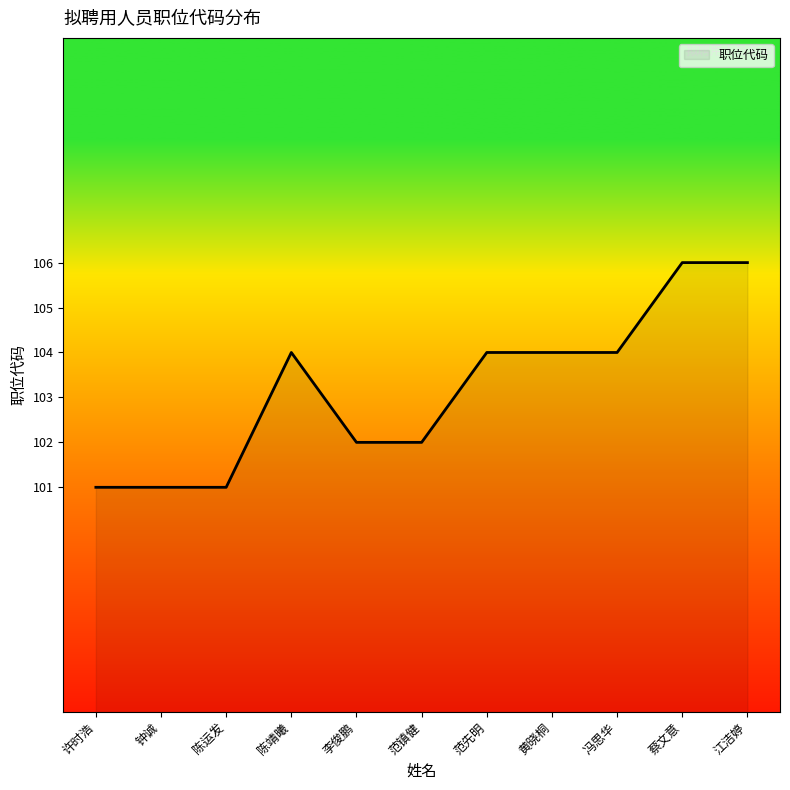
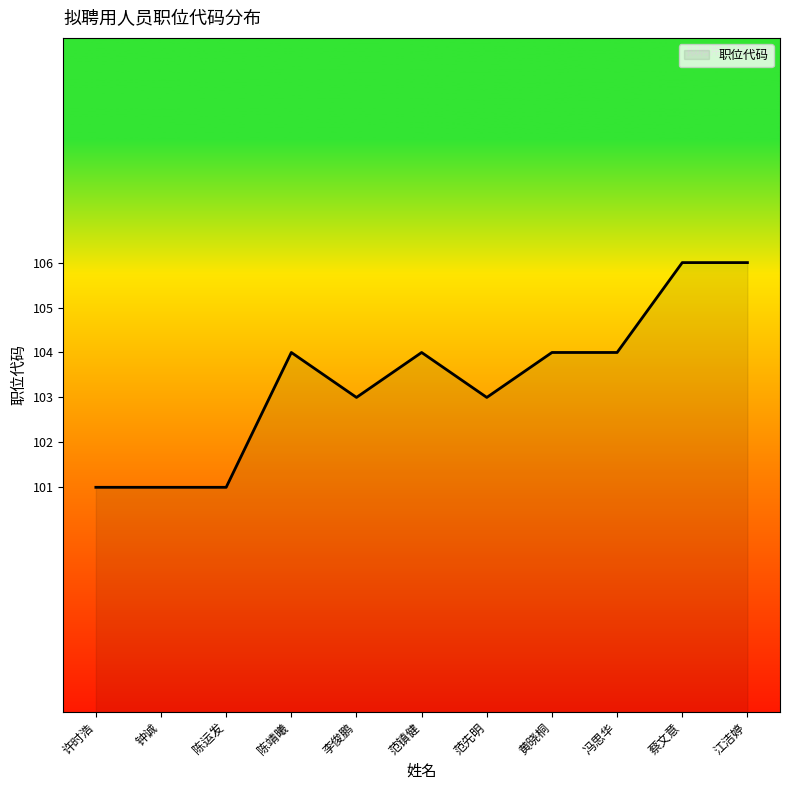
  {
    "许时浩": 101,
    "钟诚": 101,
    "陈运发": 101,
    "陈靖曦": 104,
-   "李俊鹏": 102,
-   "范镇健": 102,
-   "范先明": 104,
+   "李俊鹏": 103,
+   "范镇健": 104,
+   "范先明": 103,
    "黄晓桐": 104,
    "冯思华": 104,
    "蔡文意": 106,
    "江洁婷": 106
  }
